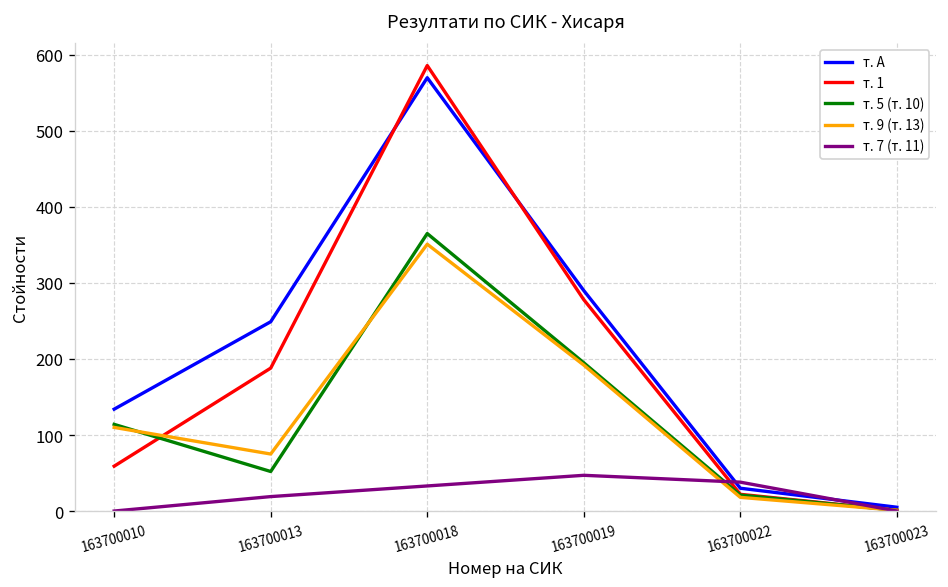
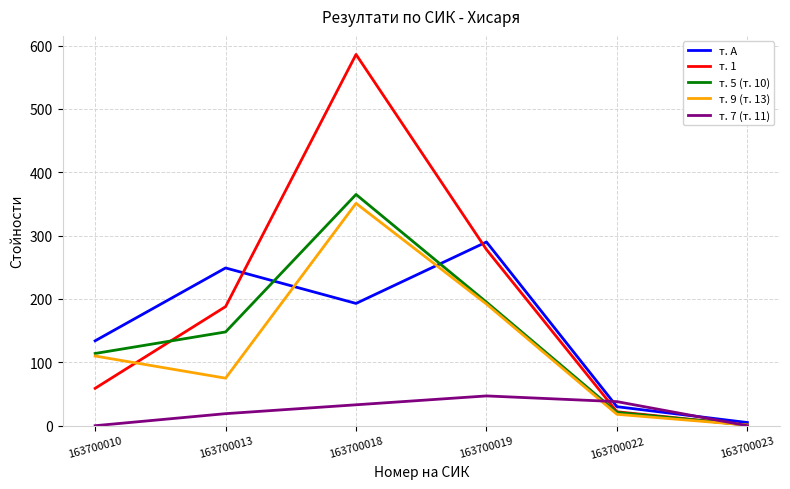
  {
    "т. А": {
      "163700010": 130,
      "163700013": 250,
-     "163700018": 570,
+     "163700018": 190,
      "163700019": 290,
      "163700022": 30,
      "163700023": 10
    },
    "т. 1": {
      "163700010": 60,
      "163700013": 190,
      "163700018": 590,
      "163700019": 280
    },
    "т. 5 (т. 10)": {
-     "163700013": 50,
+     "163700013": 150,
      "163700018": 370
    },
    "т. 9 (т. 13)": {
      "163700013": 80,
      "163700018": 350
    },
    "т. 7 (т. 11)": {
      "163700010": 0,
      "163700013": 20,
      "163700018": 30,
      "163700019": 50,
      "163700022": 40
    }
  }
